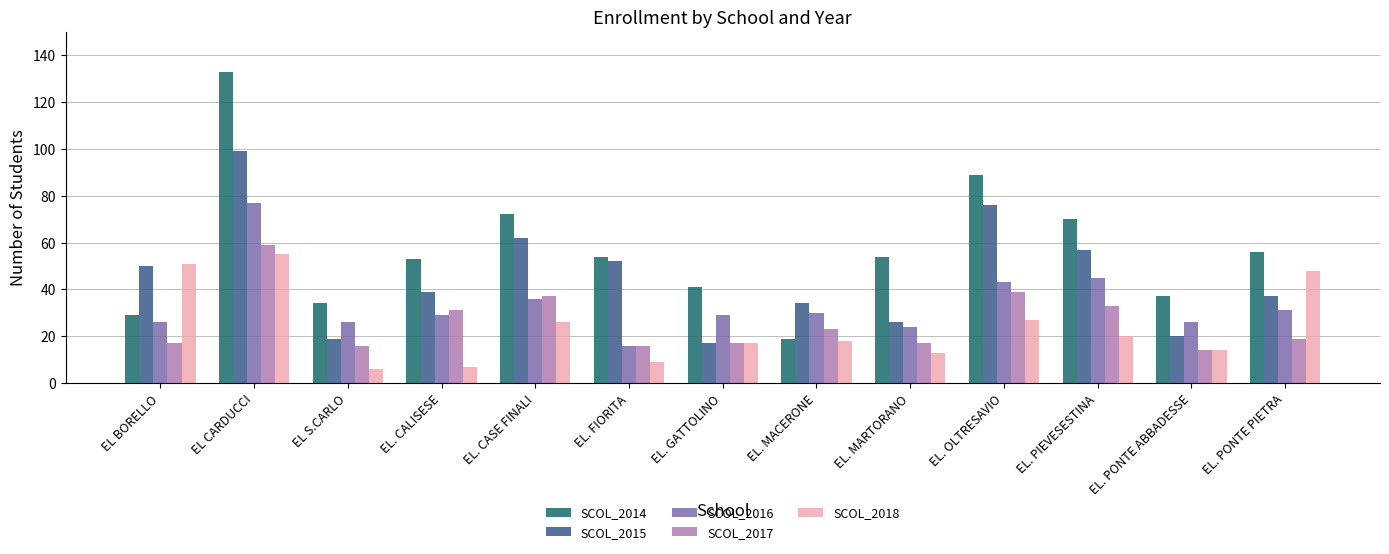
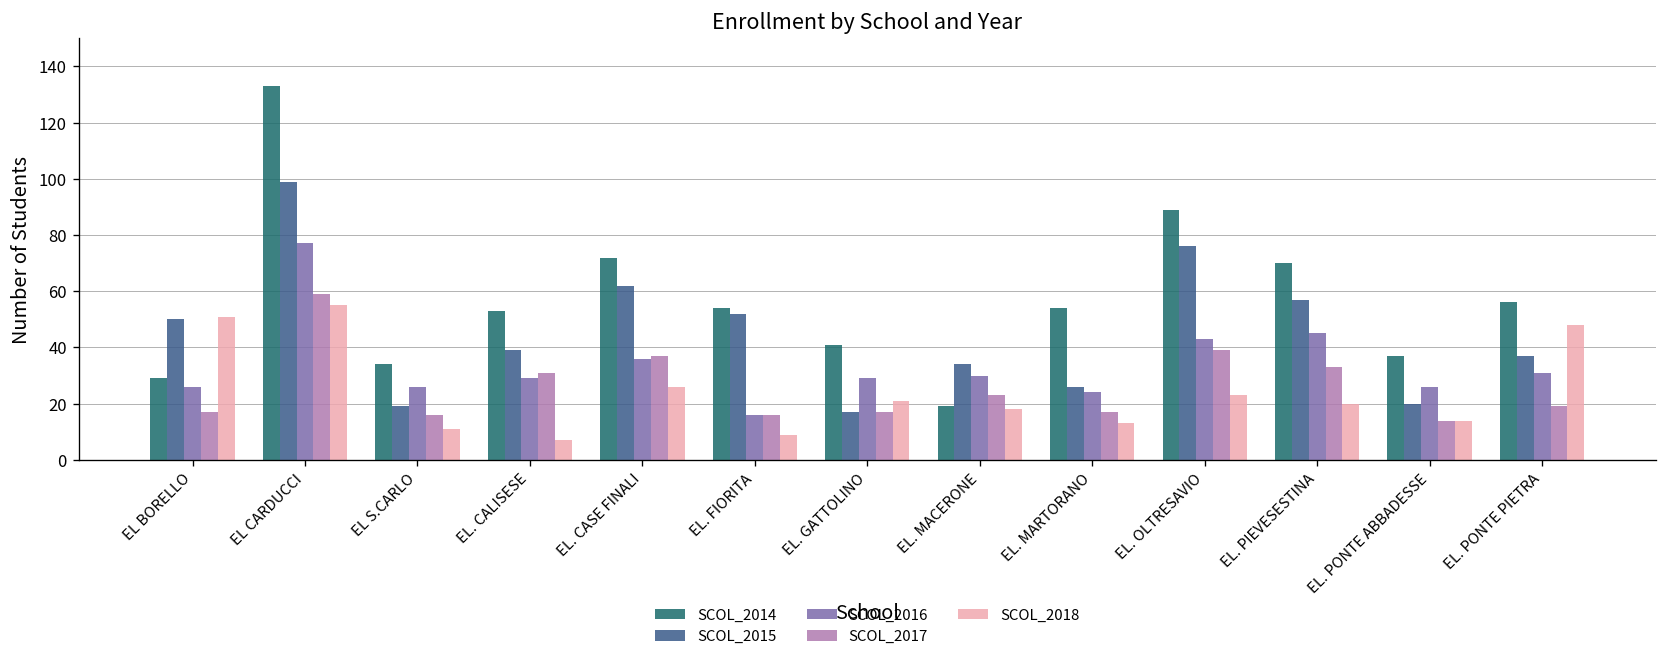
  {
    "SCOL_2018": {
      "EL BORELLO": 51,
      "EL CARDUCCI": 55,
-     "EL S.CARLO": 6,
+     "EL S.CARLO": 11,
      "EL. CALISESE": 7,
      "EL. CASE FINALI": 26,
      "EL. FIORITA": 9,
-     "EL. GATTOLINO": 17,
+     "EL. GATTOLINO": 21,
      "EL. MACERONE": 18,
      "EL. MARTORANO": 13,
-     "EL. OLTRESAVIO": 27,
+     "EL. OLTRESAVIO": 23,
      "EL. PIEVESESTINA": 20,
      "EL. PONTE ABBADESSE": 14,
      "EL. PONTE PIETRA": 48
    }
  }
